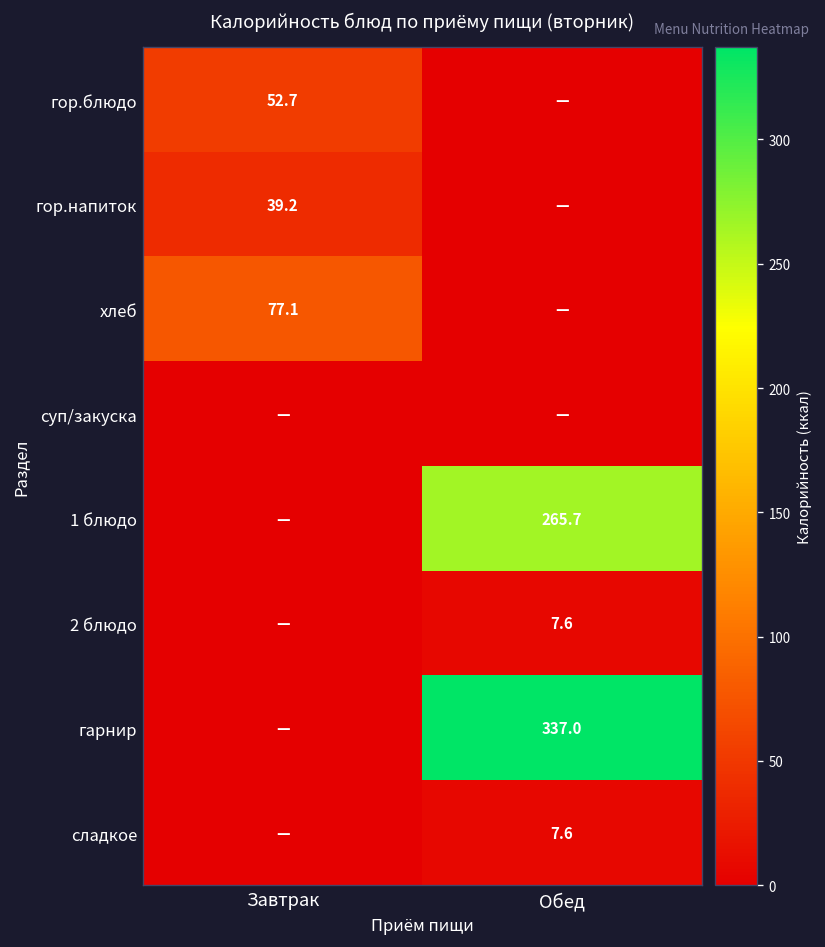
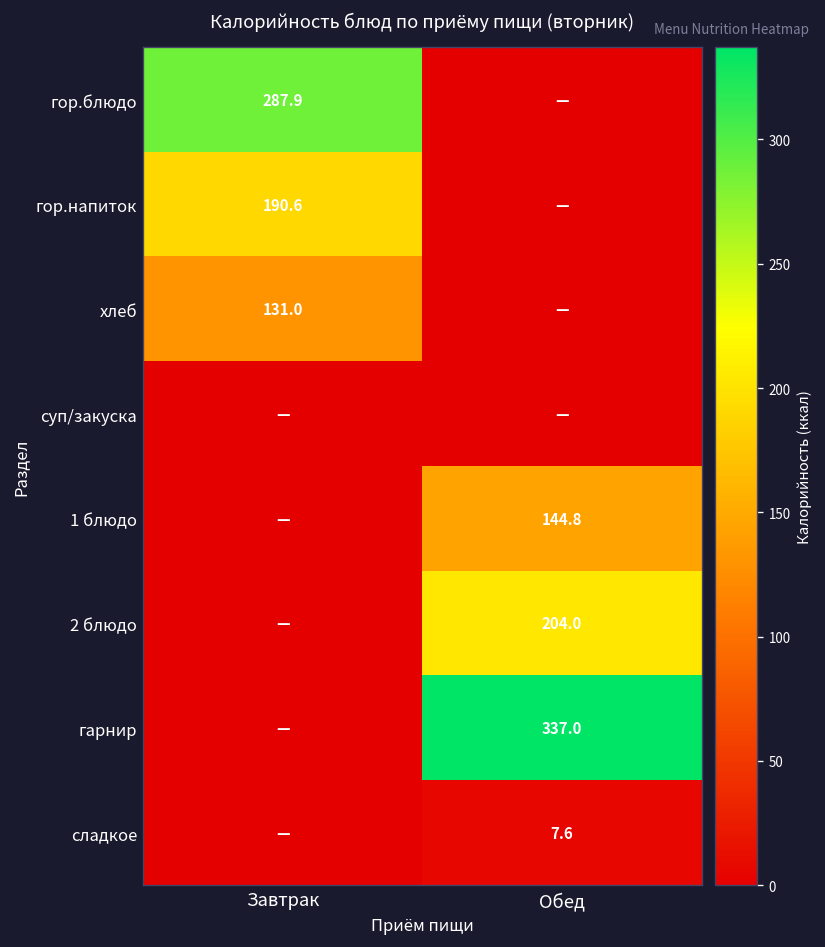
  {
    "гор.блюдо": {
-     "Завтрак": 52.7
+     "Завтрак": 287.9
    },
    "гор.напиток": {
-     "Завтрак": 39.2
+     "Завтрак": 190.6
    },
    "хлеб": {
-     "Завтрак": 77.1
+     "Завтрак": 131.0
    },
    "1 блюдо": {
-     "Обед": 265.7
+     "Обед": 144.8
    },
    "2 блюдо": {
-     "Обед": 7.6
+     "Обед": 204.0
    },
    "гарнир": {
      "Обед": 337.0
    },
    "сладкое": {
      "Обед": 7.6
    }
  }
